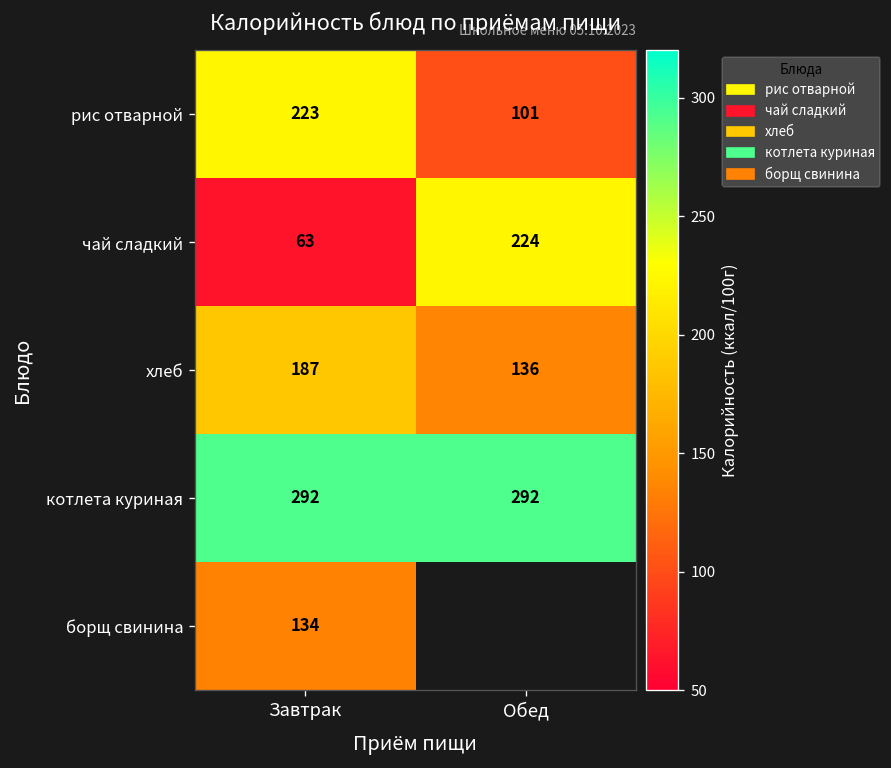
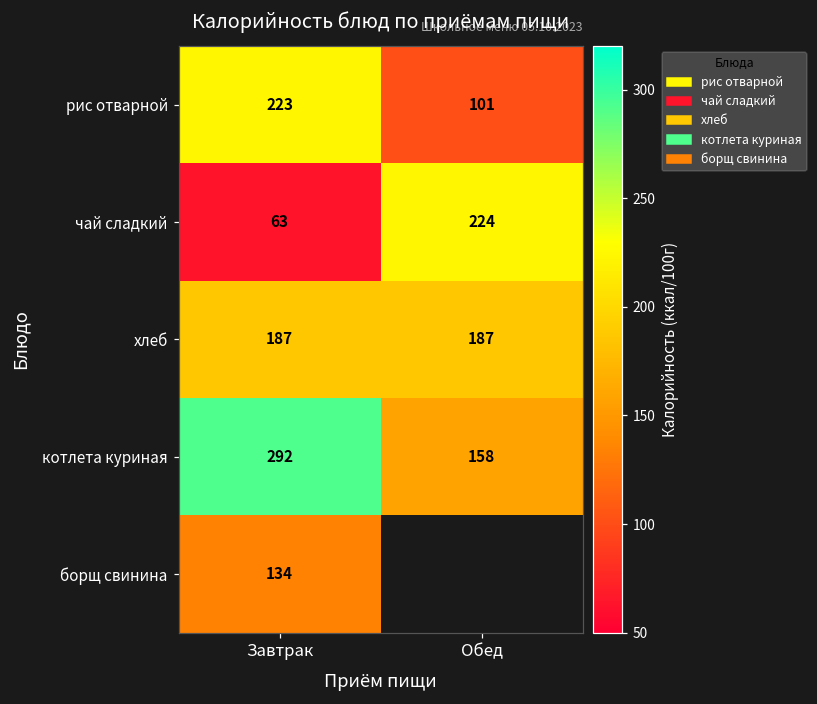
  {
    "рис отварной": {
      "Завтрак": 223,
      "Обед": 101
    },
    "чай сладкий": {
      "Завтрак": 63,
      "Обед": 224
    },
    "хлеб": {
      "Завтрак": 187,
-     "Обед": 136
+     "Обед": 187
    },
    "котлета куриная": {
      "Завтрак": 292,
-     "Обед": 292
+     "Обед": 158
    },
    "борщ свинина": {
      "Завтрак": 134
    }
  }
